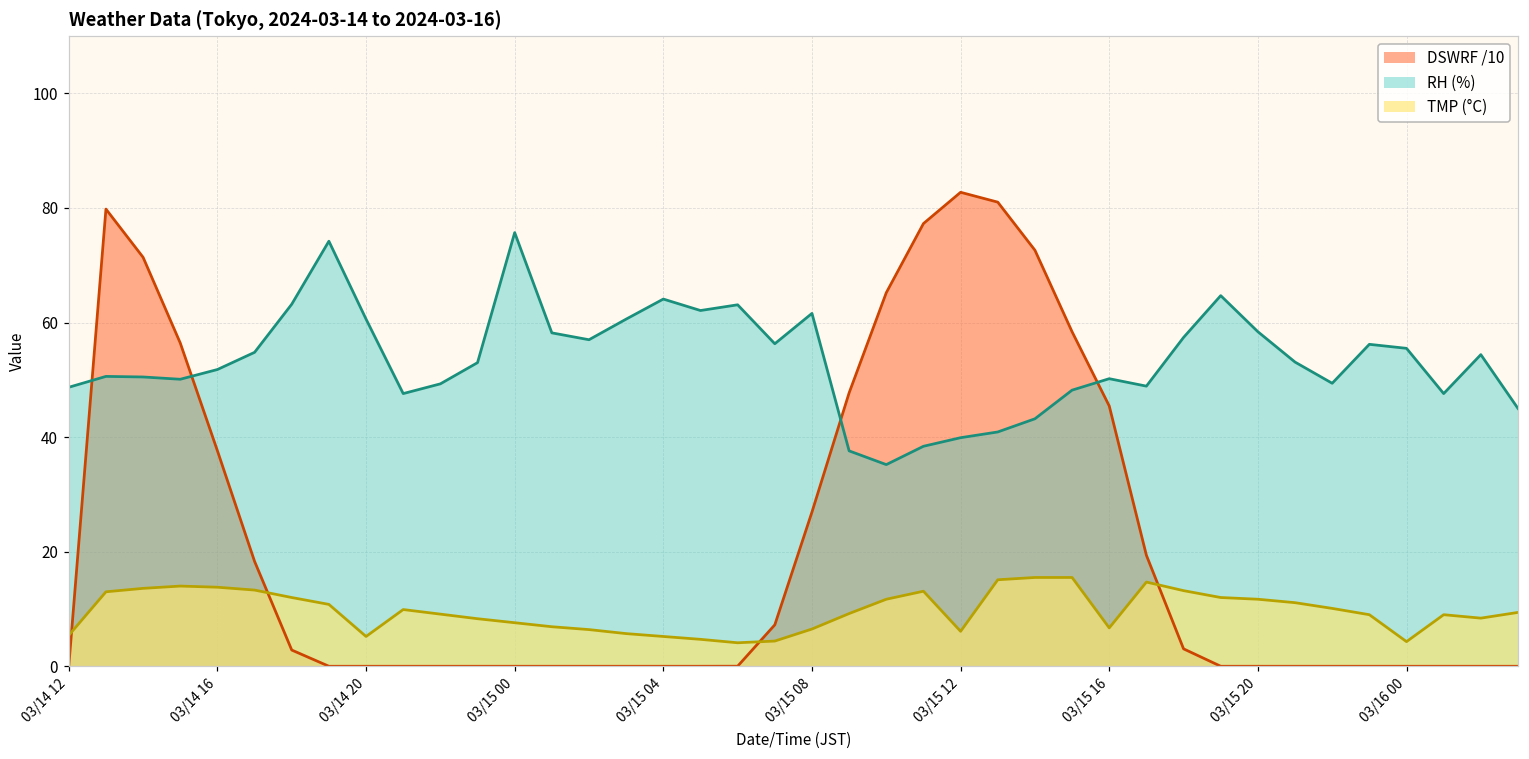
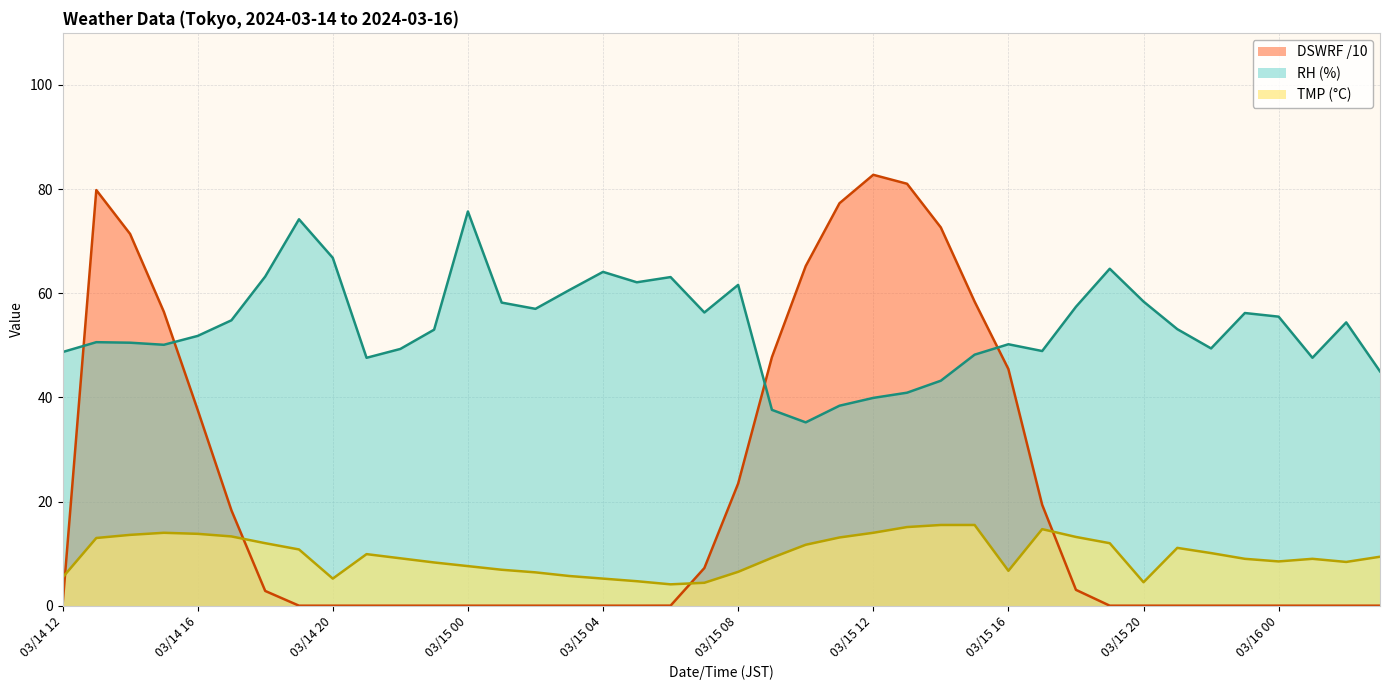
  {
    "DSWRF /10": {
      "03/14 12": 0,
      "03/14 16": 38,
      "03/14 20": 0,
      "03/15 00": 0,
      "03/15 04": 0,
-     "03/15 08": 27,
+     "03/15 08": 23,
      "03/15 12": 83,
      "03/15 16": 45,
      "03/15 20": 0,
      "03/16 00": 0
    },
    "RH (%)": {
      "03/14 12": 49,
      "03/14 16": 52,
-     "03/14 20": 61,
+     "03/14 20": 67,
      "03/15 00": 76,
      "03/15 04": 64,
      "03/15 08": 62,
      "03/15 12": 40,
      "03/15 16": 50,
      "03/15 20": 58,
      "03/16 00": 56
    },
    "TMP (°C)": {
      "03/14 12": 5,
      "03/14 16": 14,
      "03/14 20": 5,
      "03/15 00": 8,
      "03/15 04": 5,
      "03/15 08": 7,
-     "03/15 12": 6,
+     "03/15 12": 14,
      "03/15 16": 7,
-     "03/15 20": 12,
-     "03/16 00": 4
+     "03/15 20": 5,
+     "03/16 00": 9
    }
  }
